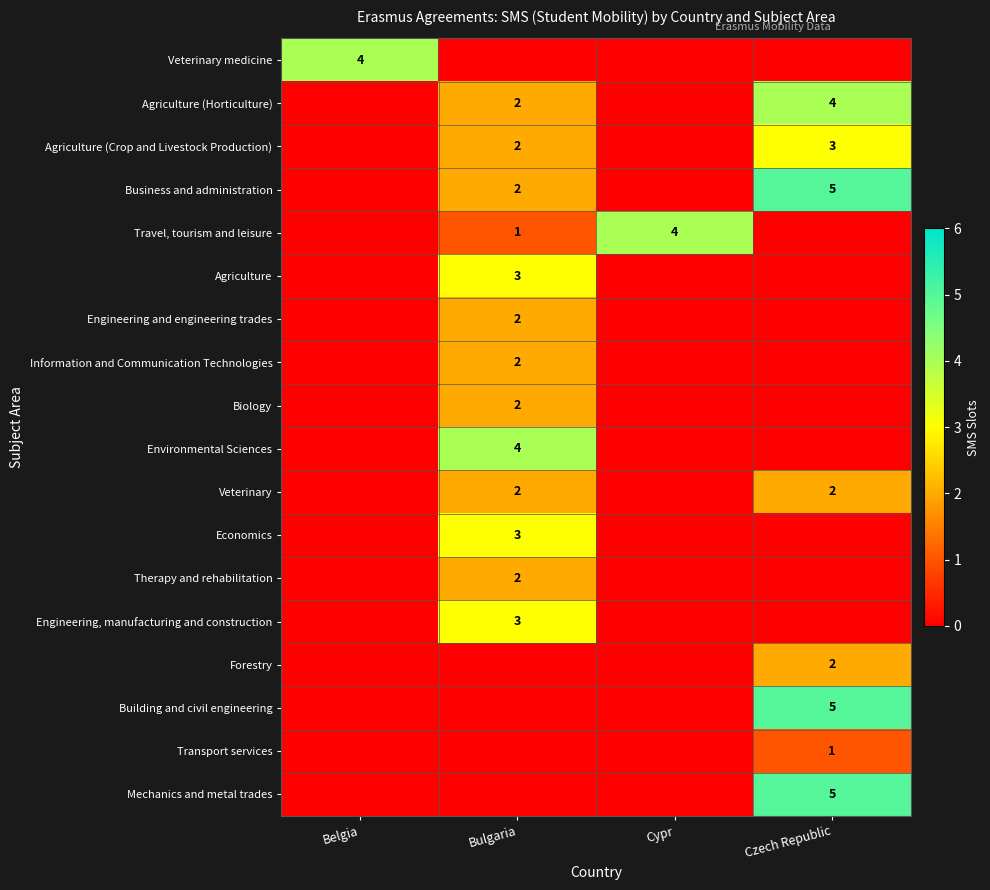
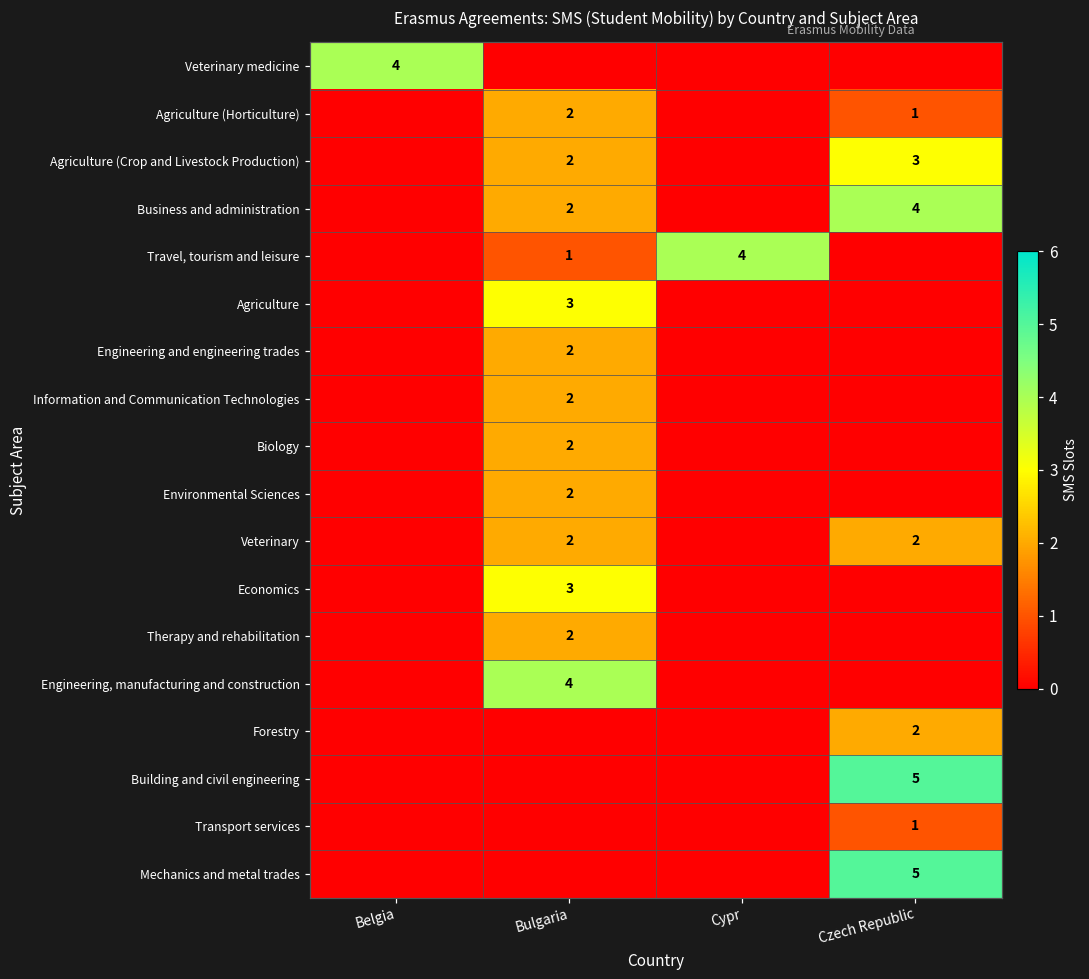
  {
    "Veterinary medicine": {
      "Belgia": 4
    },
    "Agriculture (Horticulture)": {
      "Bulgaria": 2,
-     "Czech Republic": 4
+     "Czech Republic": 1
    },
    "Agriculture (Crop and Livestock Production)": {
      "Bulgaria": 2,
      "Czech Republic": 3
    },
    "Business and administration": {
      "Bulgaria": 2,
-     "Czech Republic": 5
+     "Czech Republic": 4
    },
    "Travel, tourism and leisure": {
      "Bulgaria": 1,
      "Cypr": 4
    },
    "Agriculture": {
      "Bulgaria": 3
    },
    "Engineering and engineering trades": {
      "Bulgaria": 2
    },
    "Information and Communication Technologies": {
      "Bulgaria": 2
    },
    "Biology": {
      "Bulgaria": 2
    },
    "Environmental Sciences": {
-     "Bulgaria": 4
+     "Bulgaria": 2
    },
    "Veterinary": {
      "Bulgaria": 2,
      "Czech Republic": 2
    },
    "Economics": {
      "Bulgaria": 3
    },
    "Therapy and rehabilitation": {
      "Bulgaria": 2
    },
    "Engineering, manufacturing and construction": {
-     "Bulgaria": 3
+     "Bulgaria": 4
    },
    "Forestry": {
      "Czech Republic": 2
    },
    "Building and civil engineering": {
      "Czech Republic": 5
    },
    "Transport services": {
      "Czech Republic": 1
    },
    "Mechanics and metal trades": {
      "Czech Republic": 5
    }
  }
